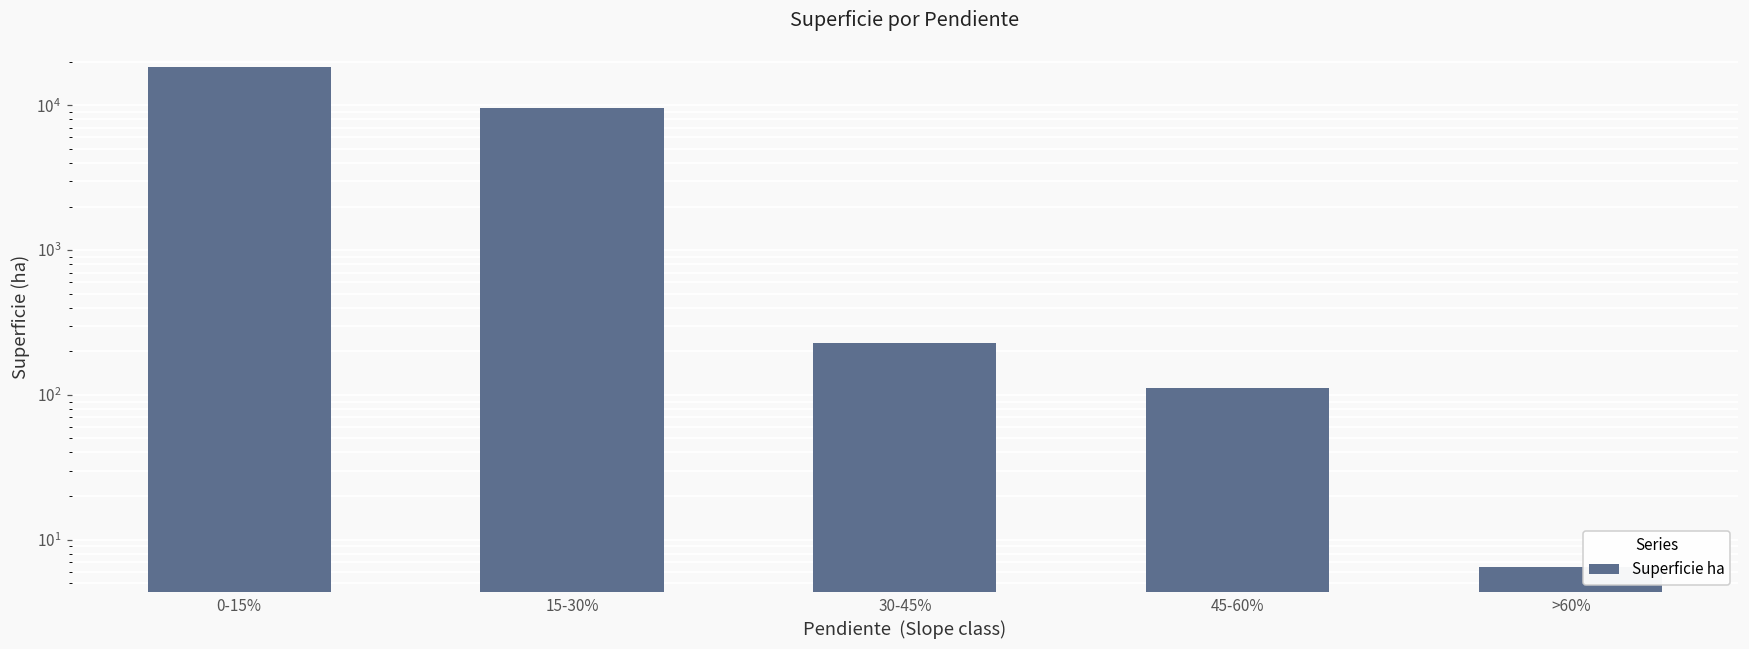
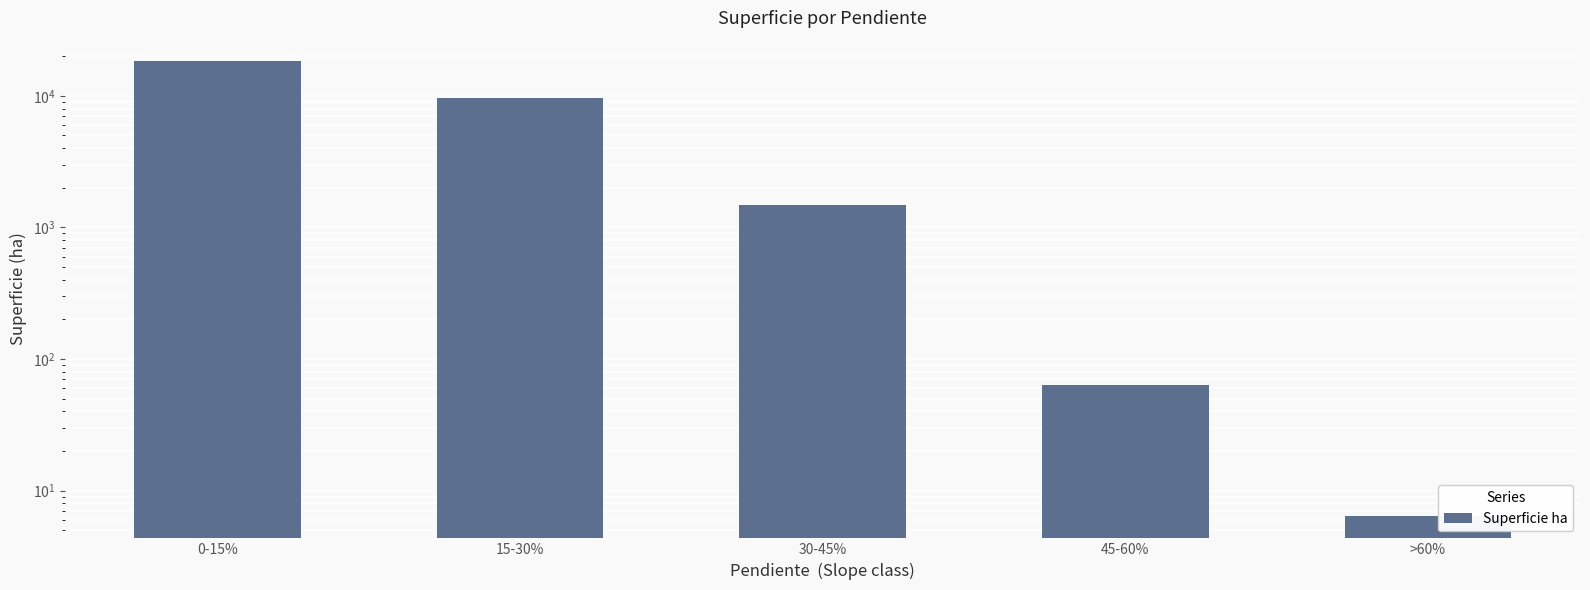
  {
    "0-15%": 18000,
    "15-30%": 10000,
-   "30-45%": 230,
-   "45-60%": 110,
+   "30-45%": 1500,
+   "45-60%": 60,
    ">60%": 6
  }
